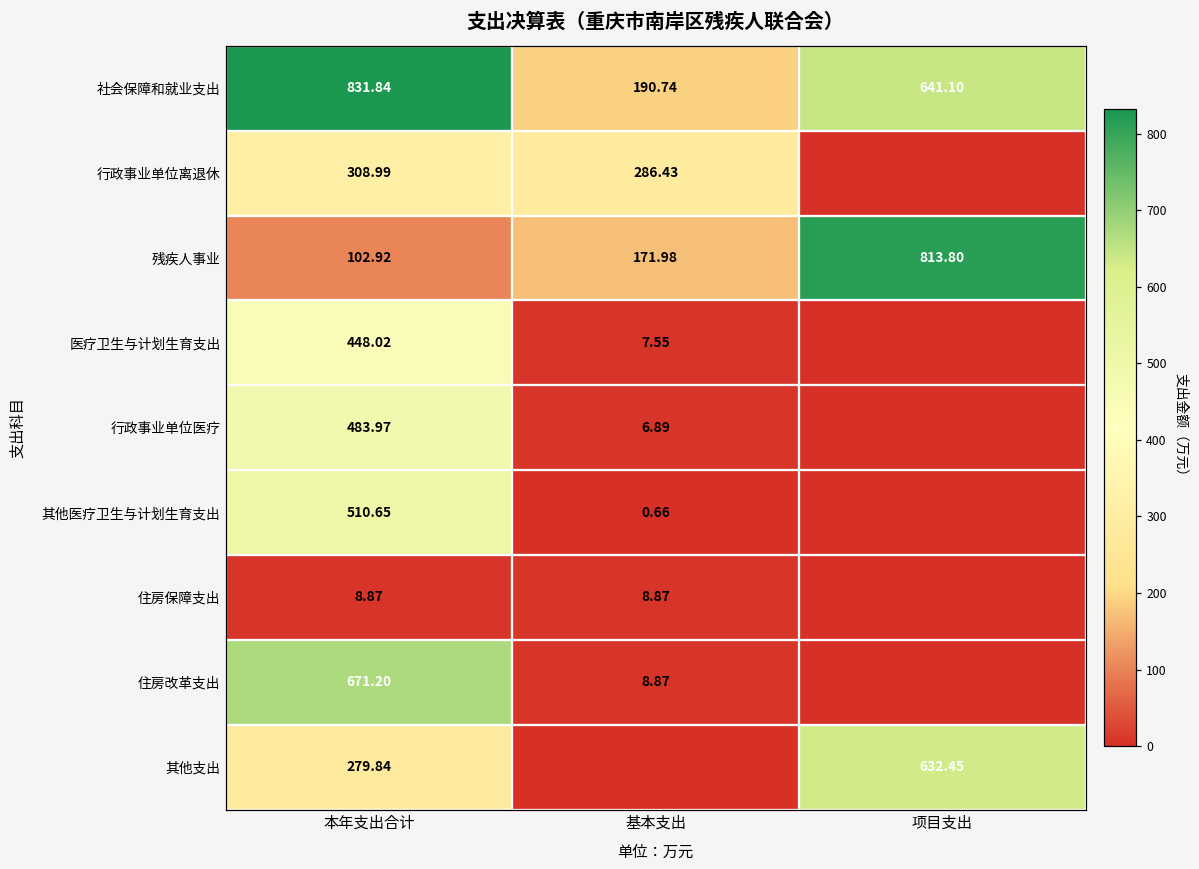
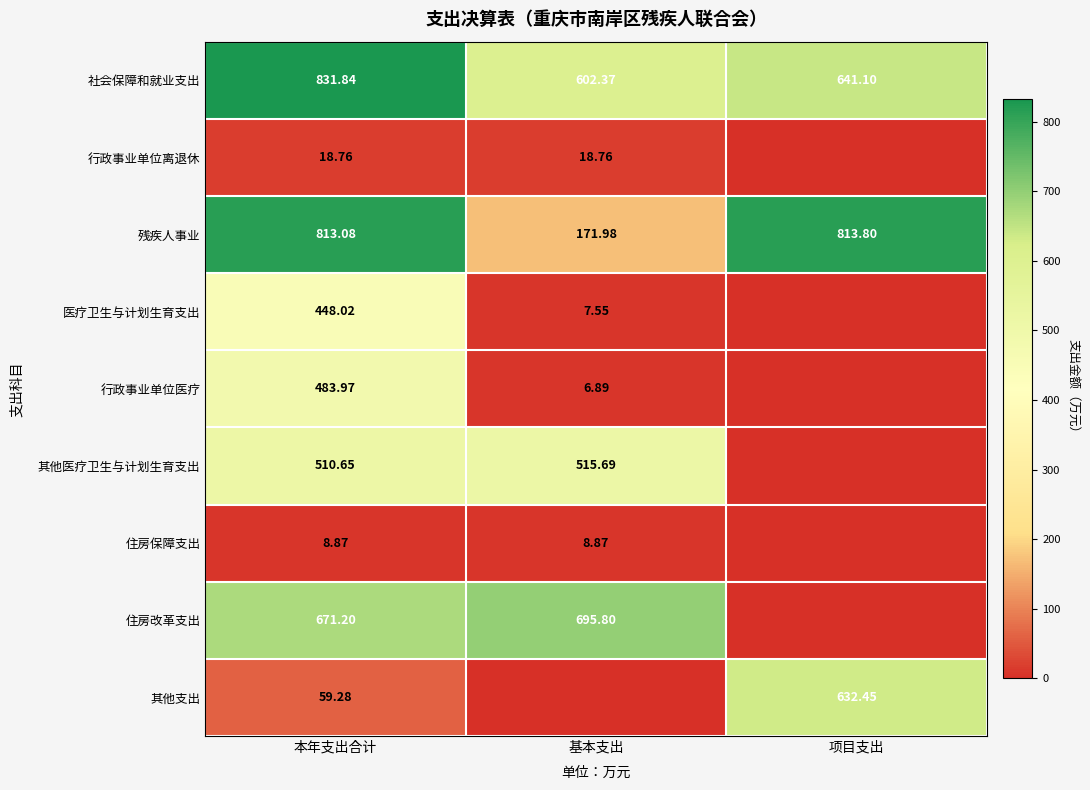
  {
    "社会保障和就业支出": {
      "本年支出合计": 831.84,
-     "基本支出": 190.74,
+     "基本支出": 602.37,
      "项目支出": 641.10
    },
    "行政事业单位离退休": {
-     "本年支出合计": 308.99,
-     "基本支出": 286.43
+     "本年支出合计": 18.76,
+     "基本支出": 18.76
    },
    "残疾人事业": {
-     "本年支出合计": 102.92,
+     "本年支出合计": 813.08,
      "基本支出": 171.98,
      "项目支出": 813.80
    },
    "医疗卫生与计划生育支出": {
      "本年支出合计": 448.02,
      "基本支出": 7.55
    },
    "行政事业单位医疗": {
      "本年支出合计": 483.97,
      "基本支出": 6.89
    },
    "其他医疗卫生与计划生育支出": {
      "本年支出合计": 510.65,
-     "基本支出": 0.66
+     "基本支出": 515.69
    },
    "住房保障支出": {
      "本年支出合计": 8.87,
      "基本支出": 8.87
    },
    "住房改革支出": {
      "本年支出合计": 671.20,
-     "基本支出": 8.87
+     "基本支出": 695.80
    },
    "其他支出": {
-     "本年支出合计": 279.84,
+     "本年支出合计": 59.28,
      "项目支出": 632.45
    }
  }
